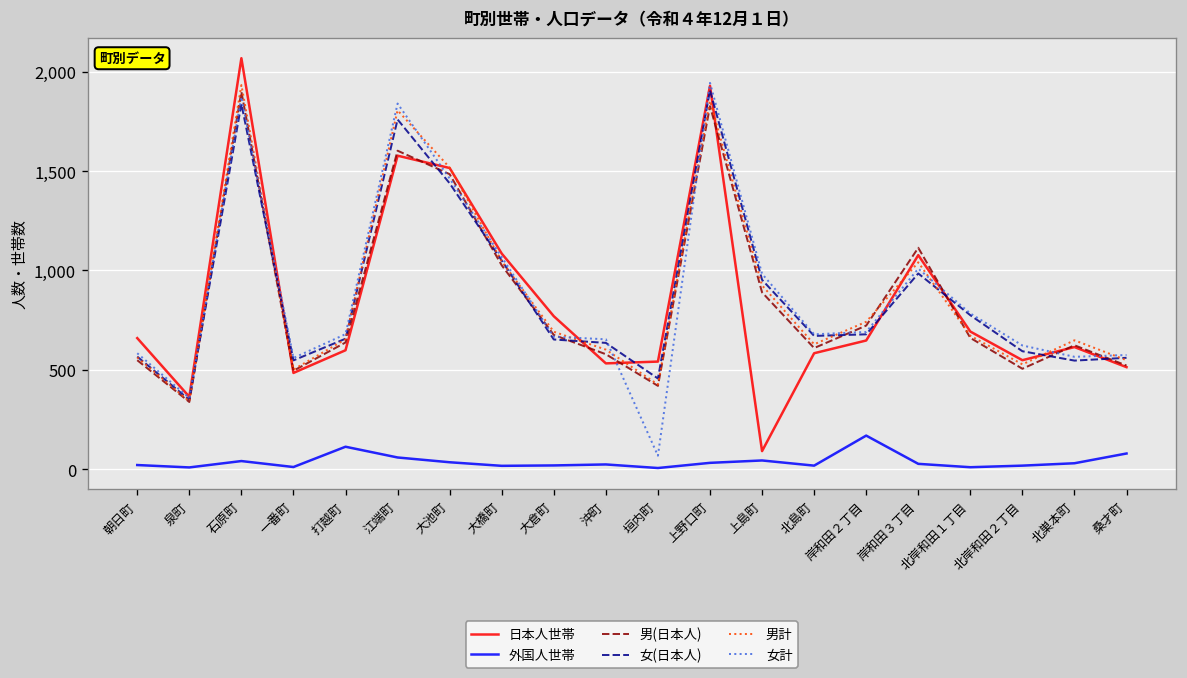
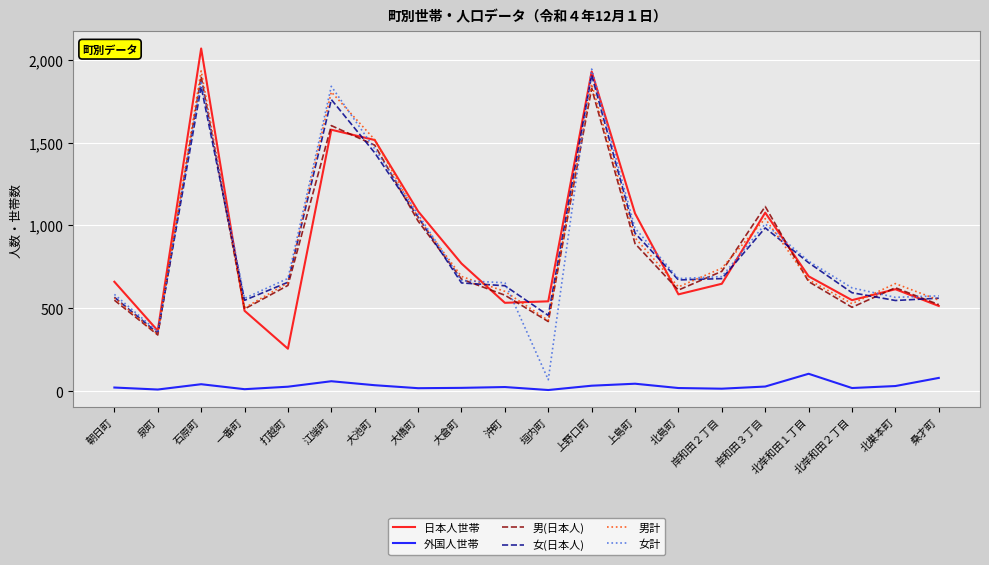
  {
    "日本人世帯": {
      "朝日町": "660",
      "石原町": "2,070",
-     "打越町": "600",
+     "打越町": "260",
      "江端町": "1,580",
      "大橋町": "1,090",
      "大倉町": "770",
      "沖町": "530",
      "垣内町": "540",
-     "上島町": "90",
+     "上島町": "1,070",
      "北島町": "580",
      "岸和田２丁目": "650",
      "岸和田３丁目": "1,080",
      "北岸和田１丁目": "690",
      "北岸和田２丁目": "550"
    },
    "外国人世帯": {
      "朝日町": "20",
      "泉町": "10",
      "石原町": "40",
      "一番町": "10",
-     "打越町": "110",
+     "打越町": "30",
      "江端町": "60",
      "大池町": "40",
      "大橋町": "20",
      "大倉町": "20",
      "沖町": "30",
      "垣内町": "10",
      "上野口町": "30",
      "上島町": "50",
      "北島町": "20",
-     "岸和田２丁目": "170",
+     "岸和田２丁目": "20",
      "岸和田３丁目": "30",
-     "北岸和田１丁目": "10",
+     "北岸和田１丁目": "110",
      "北岸和田２丁目": "20",
      "北巣本町": "30",
      "桑才町": "80"
    },
    "男(日本人)": {
      "石原町": "1,900",
      "打越町": "640",
      "江端町": "1,600",
      "大池町": "1,480",
      "大橋町": "1,030",
      "沖町": "580",
      "上野口町": "1,830",
      "上島町": "890",
      "北島町": "610",
      "岸和田２丁目": "720",
      "岸和田３丁目": "1,110",
      "北岸和田２丁目": "510"
    },
    "女(日本人)": {
      "石原町": "1,840",
      "江端町": "1,760",
      "大池町": "1,440",
      "沖町": "640",
      "垣内町": "460",
      "上野口町": "1,910",
      "上島町": "950",
      "岸和田３丁目": "990",
      "北岸和田２丁目": "590",
      "北巣本町": "550"
    },
    "男計": {
      "石原町": "1,930",
      "江端町": "1,810",
      "大倉町": "690",
      "沖町": "600",
      "上野口町": "1,850",
      "上島町": "930",
      "北島町": "630",
      "岸和田２丁目": "740",
      "岸和田３丁目": "1,040",
      "北岸和田２丁目": "530",
      "北巣本町": "650"
    },
    "女計": {
      "朝日町": "580",
      "石原町": "1,870",
      "打越町": "680",
      "江端町": "1,840",
      "大池町": "1,460",
      "大橋町": "1,070",
      "沖町": "650",
      "垣内町": "70",
      "上島町": "980",
      "岸和田３丁目": "1,010",
      "北岸和田２丁目": "620",
      "北巣本町": "570"
    }
  }
